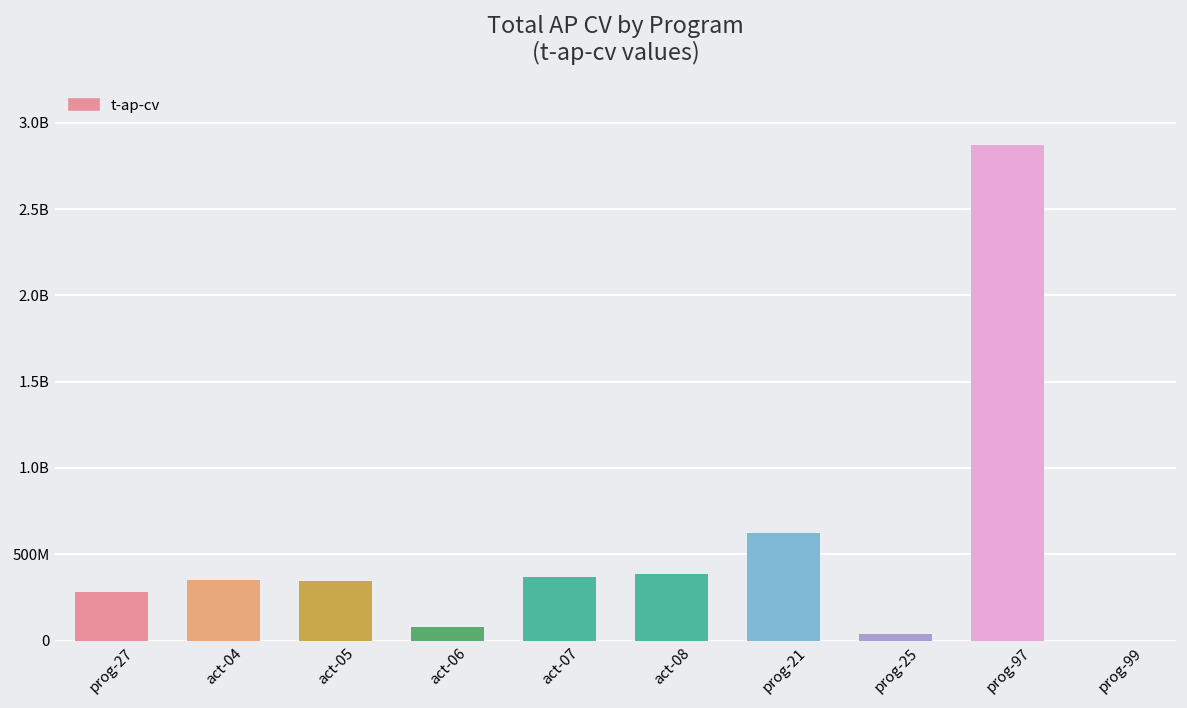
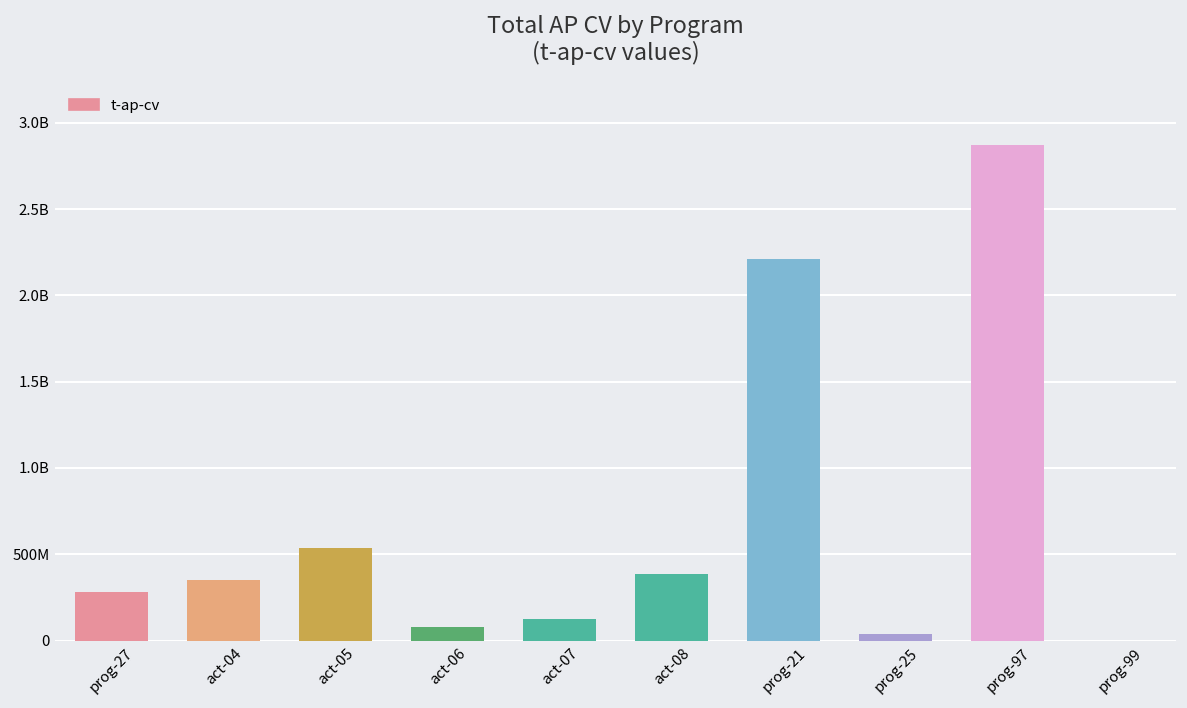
  {
    "prog-27": 280000000,
    "act-04": 350000000,
-   "act-05": 350000000,
+   "act-05": 540000000,
    "act-06": 80000000,
-   "act-07": 370000000,
+   "act-07": 130000000,
    "act-08": 390000000,
-   "prog-21": 620000000,
+   "prog-21": 2210000000,
    "prog-25": 40000000,
    "prog-97": 2870000000,
    "prog-99": 0
  }
